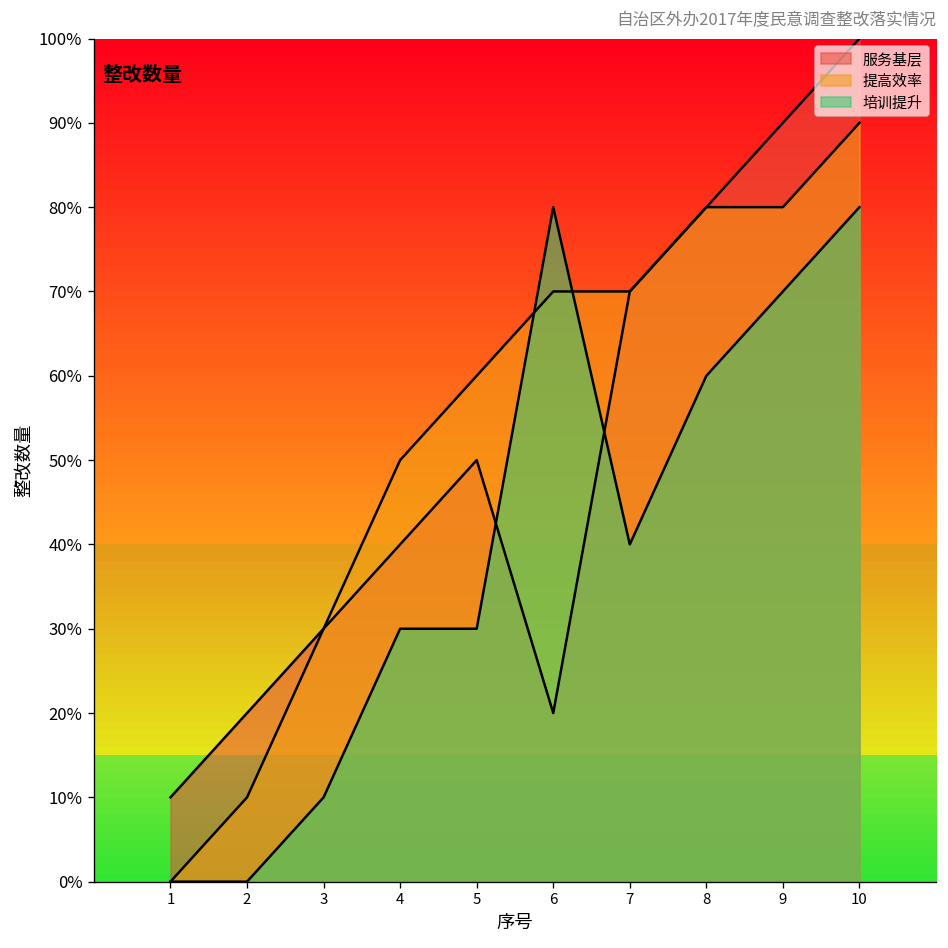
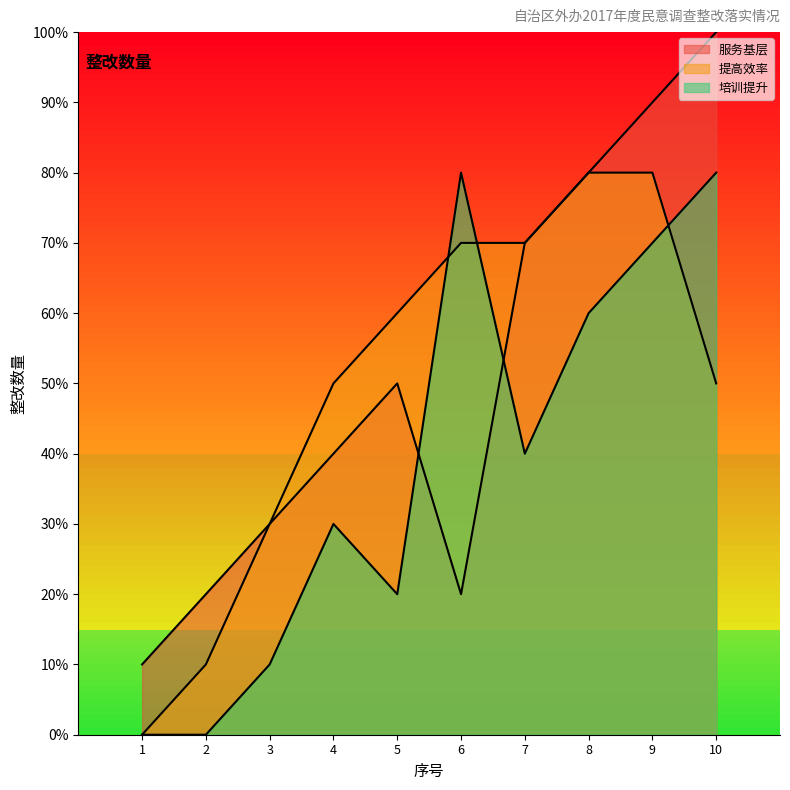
  {
    "服务基层": {
      "1": "10%",
      "2": "20%",
      "4": "40%",
      "5": "50%",
      "6": "20%",
      "9": "90%",
      "10": "100%"
    },
    "提高效率": {
      "2": "10%",
      "4": "50%",
      "5": "60%",
      "6": "70%",
      "9": "80%",
-     "10": "90%"
+     "10": "50%"
    },
    "培训提升": {
      "2": "0%",
      "3": "10%",
      "4": "30%",
-     "5": "30%",
+     "5": "20%",
      "6": "80%",
      "7": "40%",
      "8": "60%",
      "9": "70%",
      "10": "80%"
    }
  }
